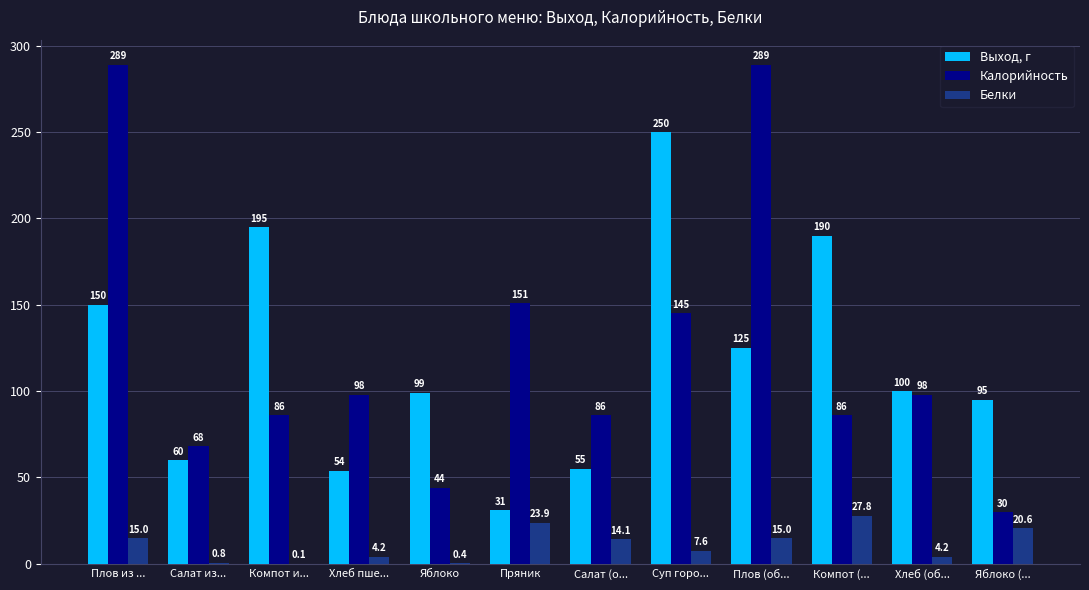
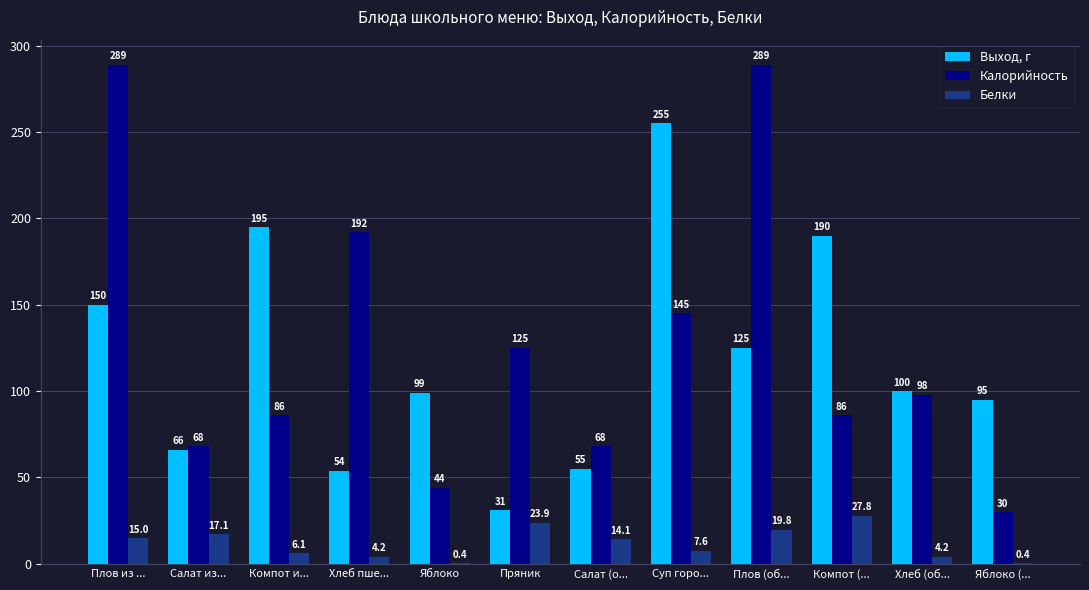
  {
    "Выход, г": {
      "Плов из ...": 150,
-     "Салат из...": 60,
+     "Салат из...": 66,
      "Компот и...": 195,
      "Хлеб пше...": 54,
      "Яблоко": 99,
      "Пряник": 31,
      "Салат (о...": 55,
-     "Суп горо...": 250,
+     "Суп горо...": 255,
      "Плов (об...": 125,
      "Компот (...": 190,
      "Хлеб (об...": 100,
      "Яблоко (...": 95
    },
    "Калорийность": {
      "Плов из ...": 289,
      "Салат из...": 68,
      "Компот и...": 86,
-     "Хлеб пше...": 98,
+     "Хлеб пше...": 192,
      "Яблоко": 44,
-     "Пряник": 151,
-     "Салат (о...": 86,
+     "Пряник": 125,
+     "Салат (о...": 68,
      "Суп горо...": 145,
      "Плов (об...": 289,
      "Компот (...": 86,
      "Хлеб (об...": 98,
      "Яблоко (...": 30
    },
    "Белки": {
      "Плов из ...": 15.0,
-     "Салат из...": 0.8,
-     "Компот и...": 0.1,
+     "Салат из...": 17.1,
+     "Компот и...": 6.1,
      "Хлеб пше...": 4.2,
      "Яблоко": 0.4,
      "Пряник": 23.9,
      "Салат (о...": 14.1,
      "Суп горо...": 7.6,
-     "Плов (об...": 15.0,
+     "Плов (об...": 19.8,
      "Компот (...": 27.8,
      "Хлеб (об...": 4.2,
-     "Яблоко (...": 20.6
+     "Яблоко (...": 0.4
    }
  }
